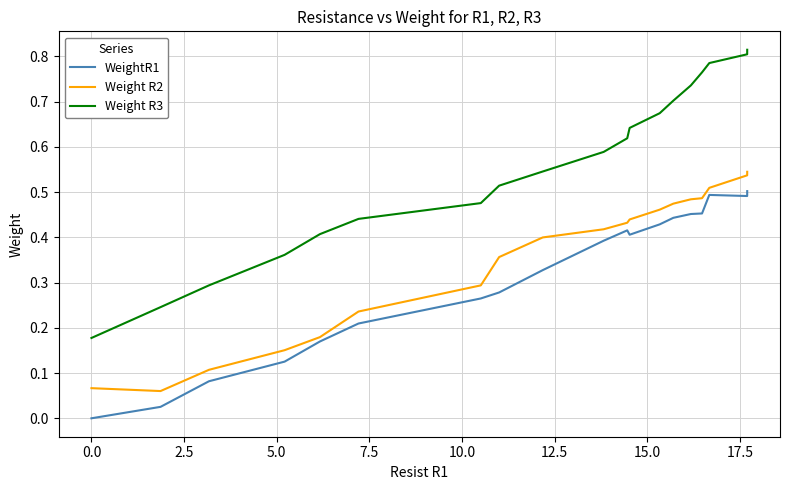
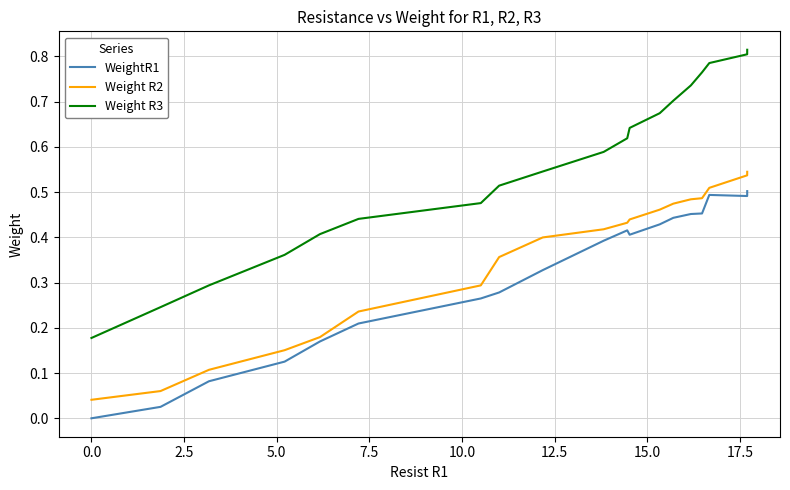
  {
    "WeightR1": {
      "0.0": 0.00
    },
    "Weight R2": {
-     "0.0": 0.07
+     "0.0": 0.04
    },
    "Weight R3": {
      "0.0": 0.18
    }
  }
